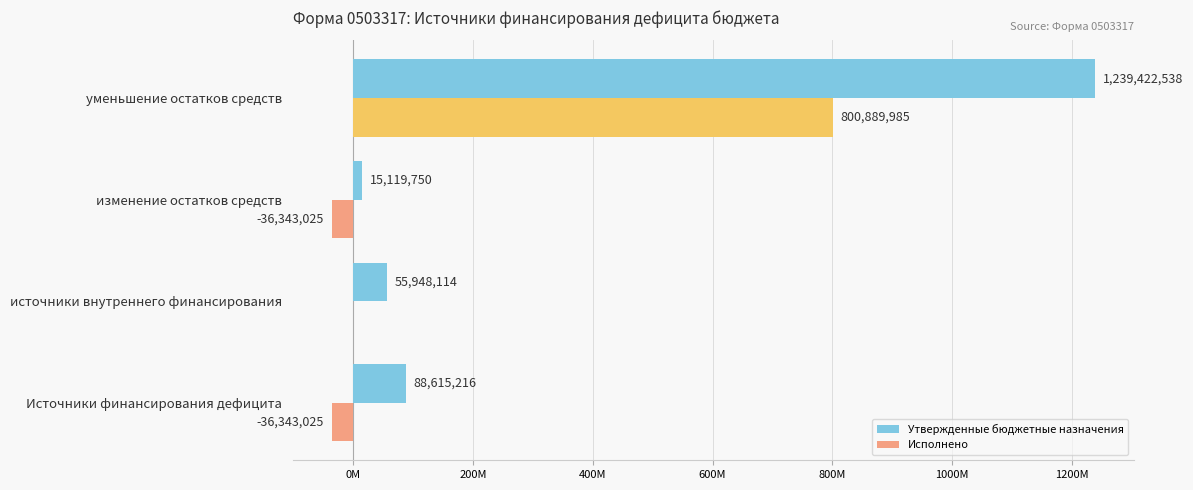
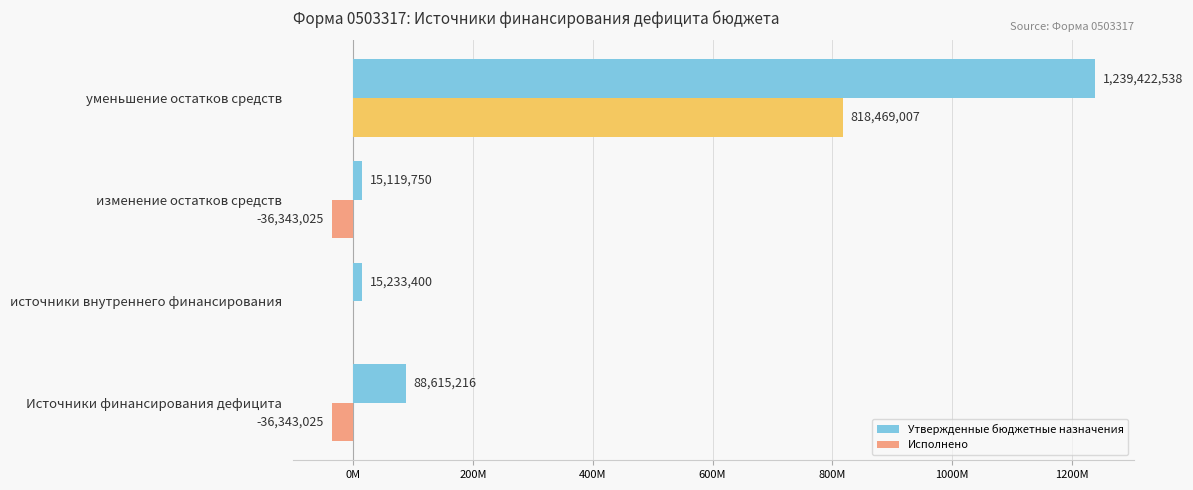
  {
    "Утвержденные бюджетные назначения": {
      "уменьшение остатков средств": "1,239,422,538",
      "изменение остатков средств": "15,119,750",
-     "источники внутреннего финансирования": "55,948,114",
+     "источники внутреннего финансирования": "15,233,400",
      "Источники финансирования дефицита": "88,615,216"
    },
    "Исполнено": {
-     "уменьшение остатков средств": "800,889,985",
+     "уменьшение остатков средств": "818,469,007",
      "изменение остатков средств": "-36,343,025",
      "Источники финансирования дефицита": "-36,343,025"
    }
  }
